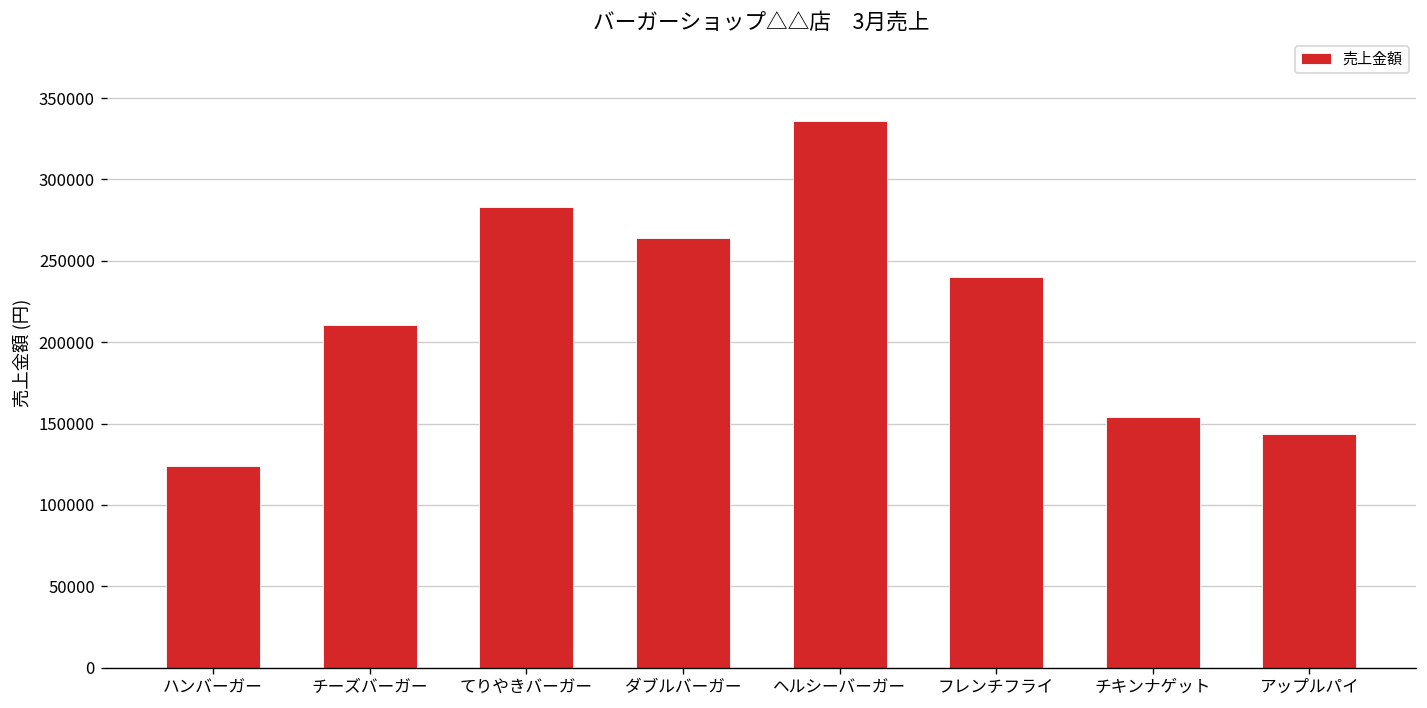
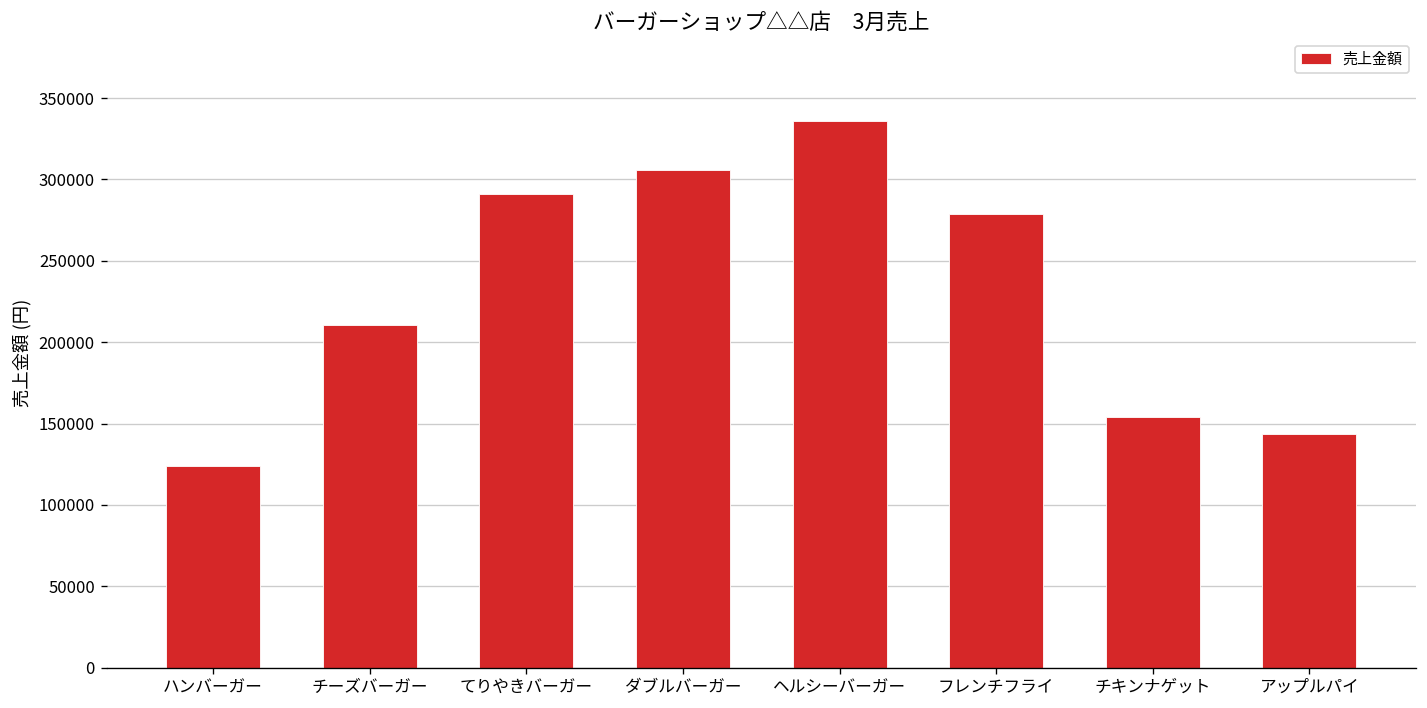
  {
    "ハンバーガー": 124000,
    "チーズバーガー": 210000,
-   "てりやきバーガー": 283000,
-   "ダブルバーガー": 264000,
+   "てりやきバーガー": 291000,
+   "ダブルバーガー": 306000,
    "ヘルシーバーガー": 336000,
-   "フレンチフライ": 240000,
+   "フレンチフライ": 279000,
    "チキンナゲット": 154000,
    "アップルパイ": 144000
  }
